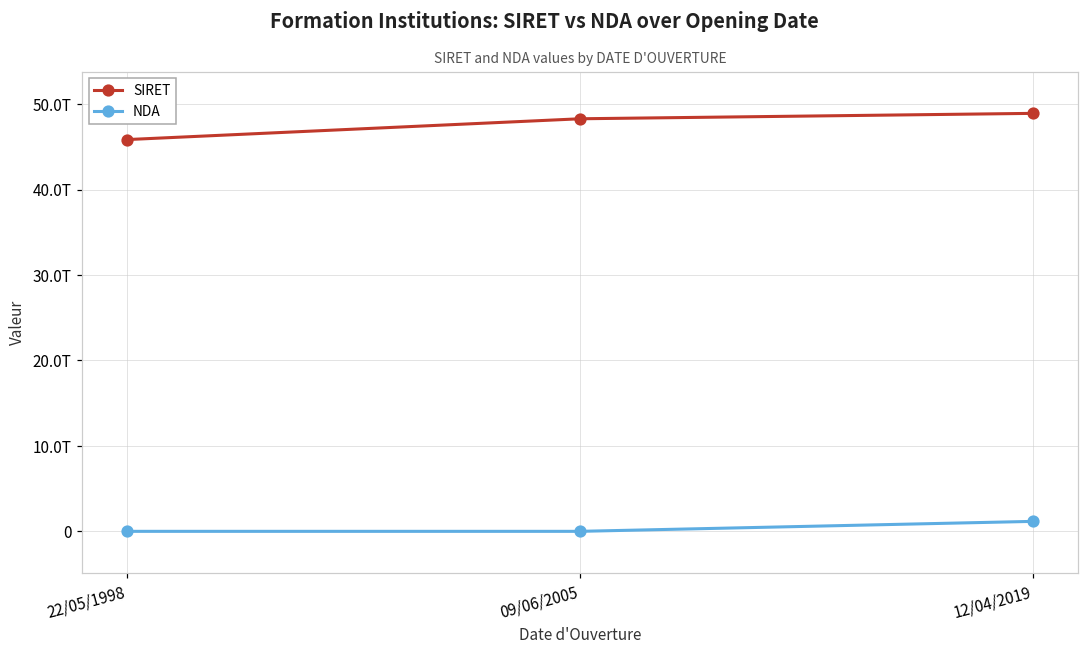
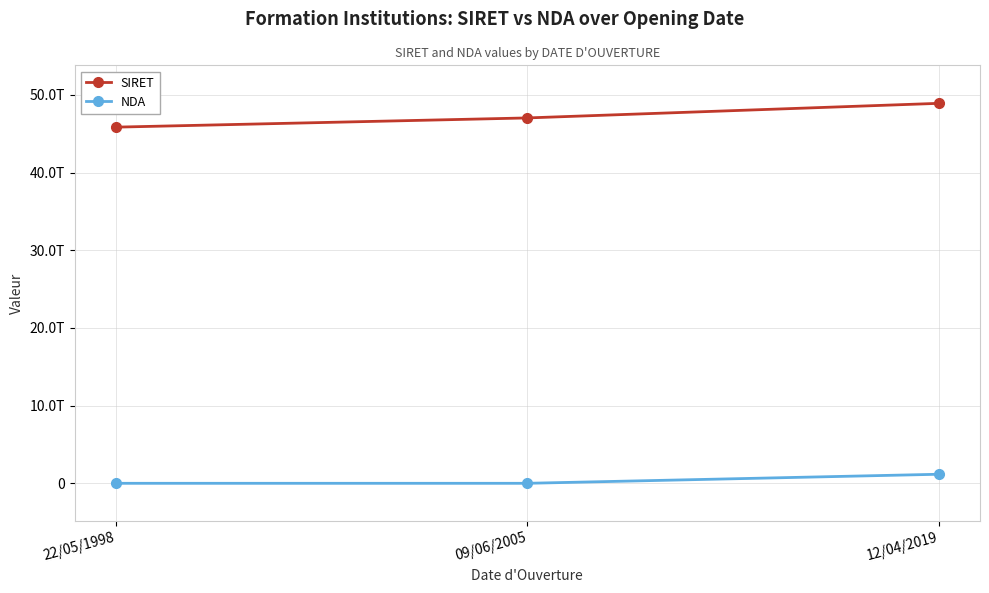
  {
    "SIRET": {
      "22/05/1998": "46T",
-     "09/06/2005": "48T",
+     "09/06/2005": "47T",
      "12/04/2019": "49T"
    },
    "NDA": {
      "22/05/1998": "0T",
      "09/06/2005": "0T",
      "12/04/2019": "1T"
    }
  }
